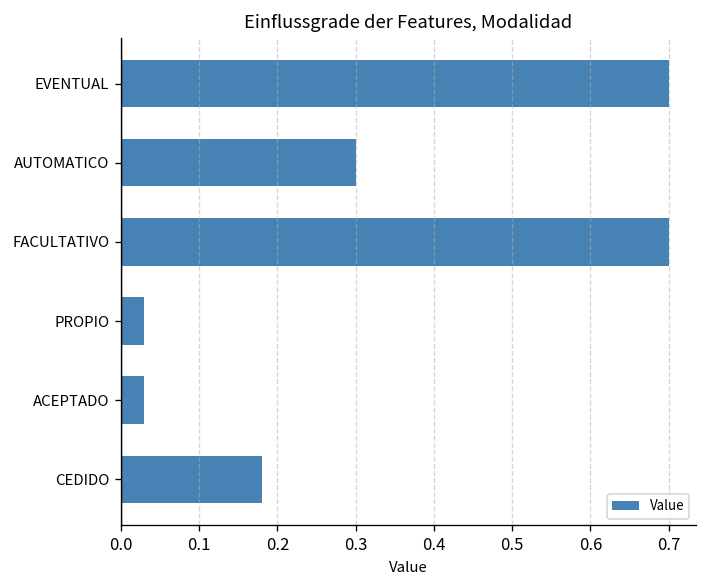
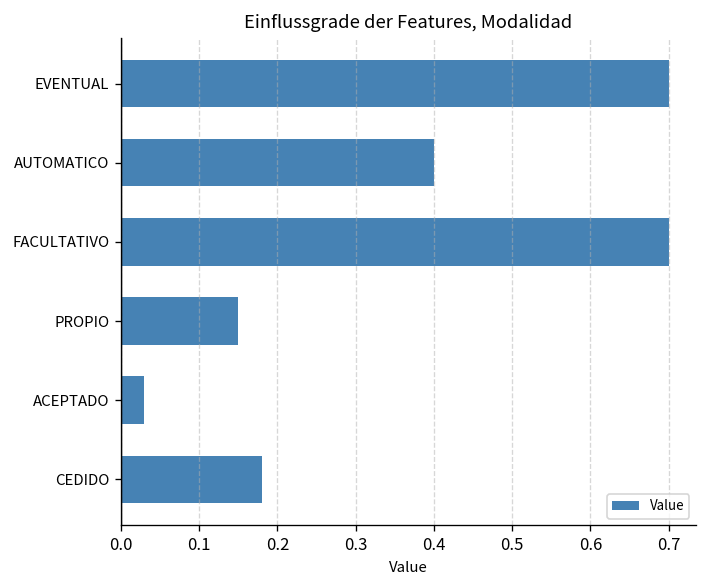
  {
    "EVENTUAL": 0.70,
-   "AUTOMATICO": 0.3,
+   "AUTOMATICO": 0.4,
    "FACULTATIVO": 0.70,
-   "PROPIO": 0.03,
+   "PROPIO": 0.15,
    "ACEPTADO": 0.03,
    "CEDIDO": 0.18
  }
